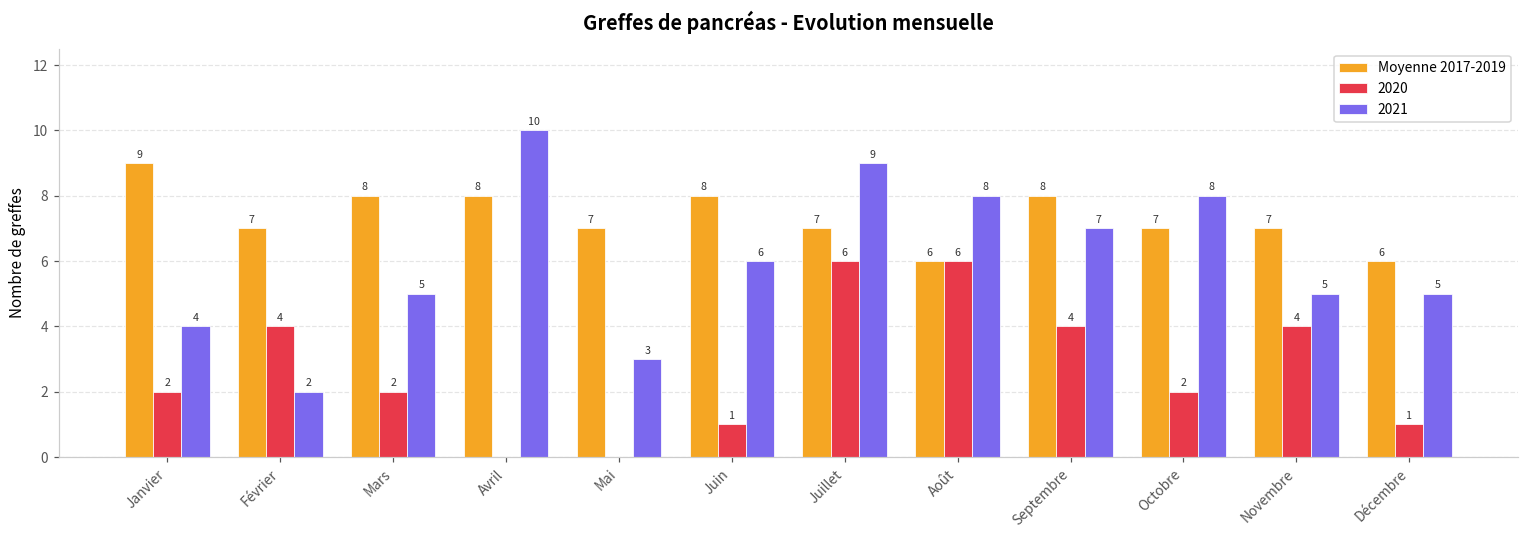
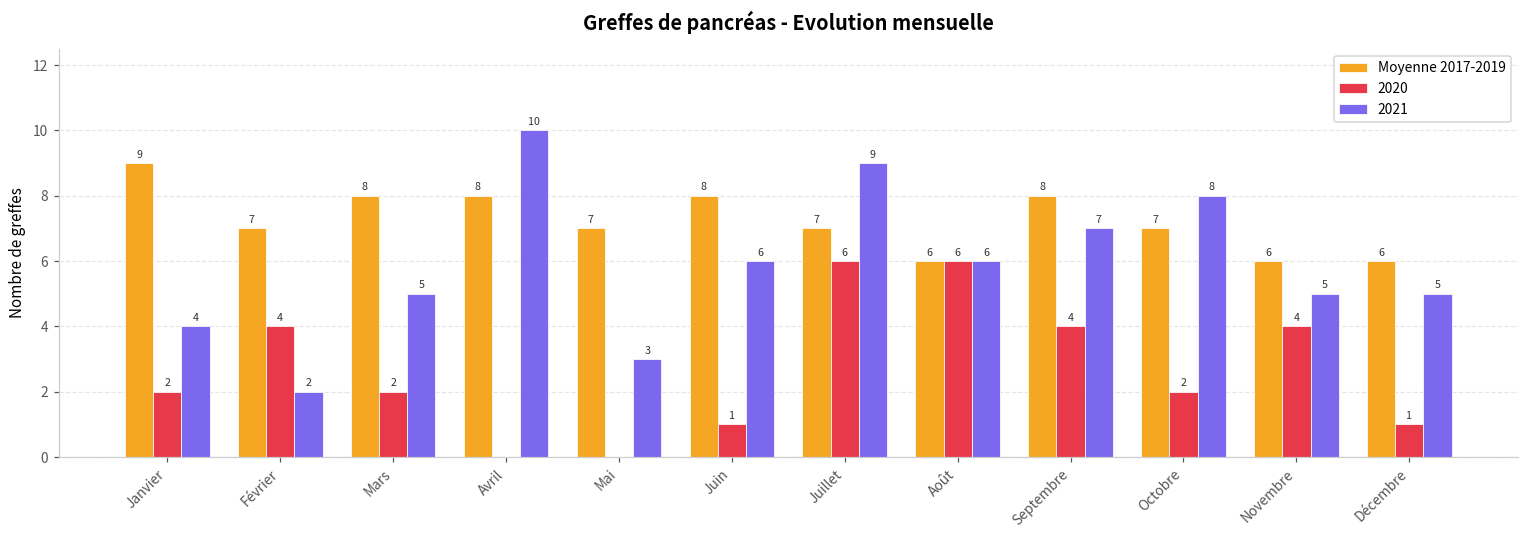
  {
    "Moyenne 2017-2019": {
      "Janvier": 9,
      "Février": 7,
      "Mars": 8,
      "Avril": 8,
      "Mai": 7,
      "Juin": 8,
      "Juillet": 7,
      "Août": 6,
      "Septembre": 8,
      "Octobre": 7,
-     "Novembre": 7,
+     "Novembre": 6,
      "Décembre": 6
    },
    "2020": {
      "Janvier": 2,
      "Février": 4,
      "Mars": 2,
      "Juin": 1,
      "Juillet": 6,
      "Août": 6,
      "Septembre": 4,
      "Octobre": 2,
      "Novembre": 4,
      "Décembre": 1
    },
    "2021": {
      "Janvier": 4,
      "Février": 2,
      "Mars": 5,
      "Avril": 10,
      "Mai": 3,
      "Juin": 6,
      "Juillet": 9,
-     "Août": 8,
+     "Août": 6,
      "Septembre": 7,
      "Octobre": 8,
      "Novembre": 5,
      "Décembre": 5
    }
  }
